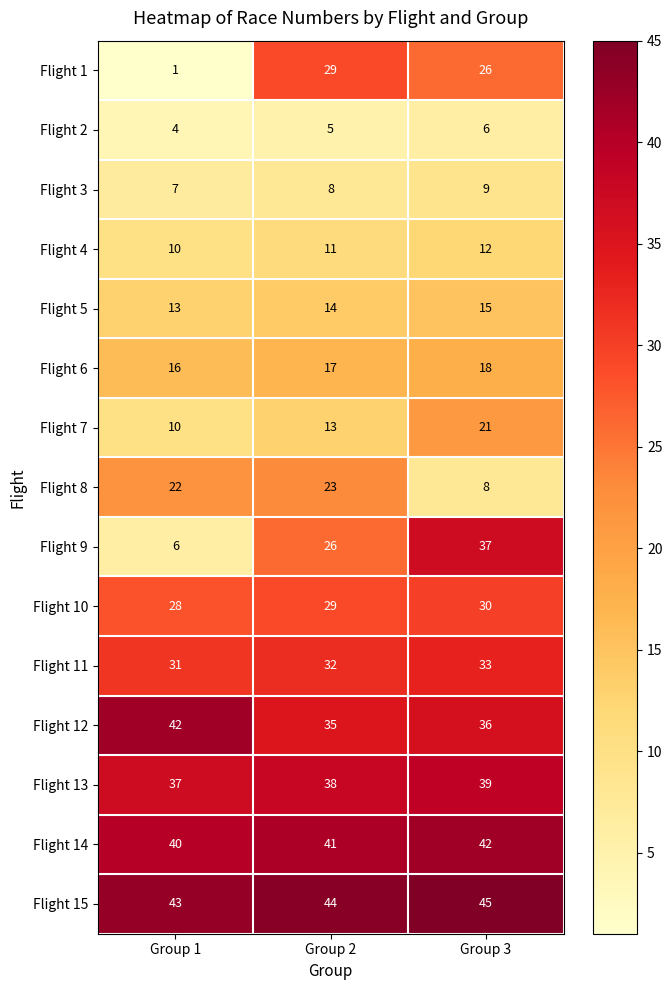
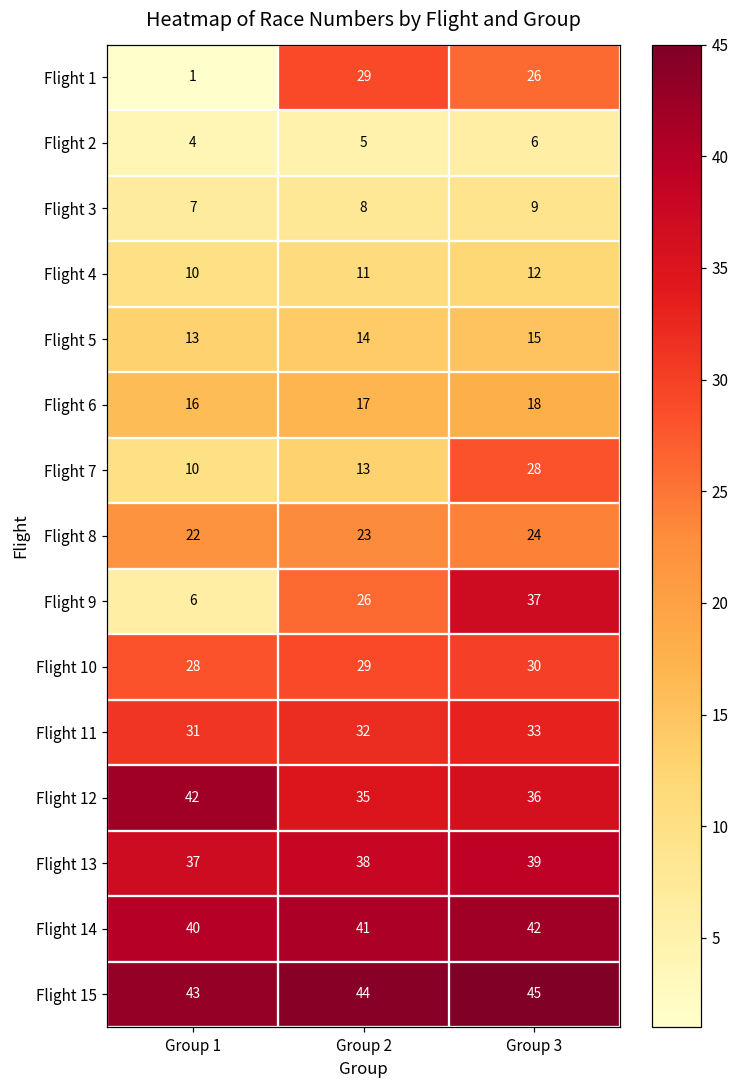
  {
    "Flight 1": {
      "Group 1": 1,
      "Group 2": 29,
      "Group 3": 26
    },
    "Flight 2": {
      "Group 1": 4,
      "Group 2": 5,
      "Group 3": 6
    },
    "Flight 3": {
      "Group 1": 7,
      "Group 2": 8,
      "Group 3": 9
    },
    "Flight 4": {
      "Group 1": 10,
      "Group 2": 11,
      "Group 3": 12
    },
    "Flight 5": {
      "Group 1": 13,
      "Group 2": 14,
      "Group 3": 15
    },
    "Flight 6": {
      "Group 1": 16,
      "Group 2": 17,
      "Group 3": 18
    },
    "Flight 7": {
      "Group 1": 10,
      "Group 2": 13,
-     "Group 3": 21
+     "Group 3": 28
    },
    "Flight 8": {
      "Group 1": 22,
      "Group 2": 23,
-     "Group 3": 8
+     "Group 3": 24
    },
    "Flight 9": {
      "Group 1": 6,
      "Group 2": 26,
      "Group 3": 37
    },
    "Flight 10": {
      "Group 1": 28,
      "Group 2": 29,
      "Group 3": 30
    },
    "Flight 11": {
      "Group 1": 31,
      "Group 2": 32,
      "Group 3": 33
    },
    "Flight 12": {
      "Group 1": 42,
      "Group 2": 35,
      "Group 3": 36
    },
    "Flight 13": {
      "Group 1": 37,
      "Group 2": 38,
      "Group 3": 39
    },
    "Flight 14": {
      "Group 1": 40,
      "Group 2": 41,
      "Group 3": 42
    },
    "Flight 15": {
      "Group 1": 43,
      "Group 2": 44,
      "Group 3": 45
    }
  }
